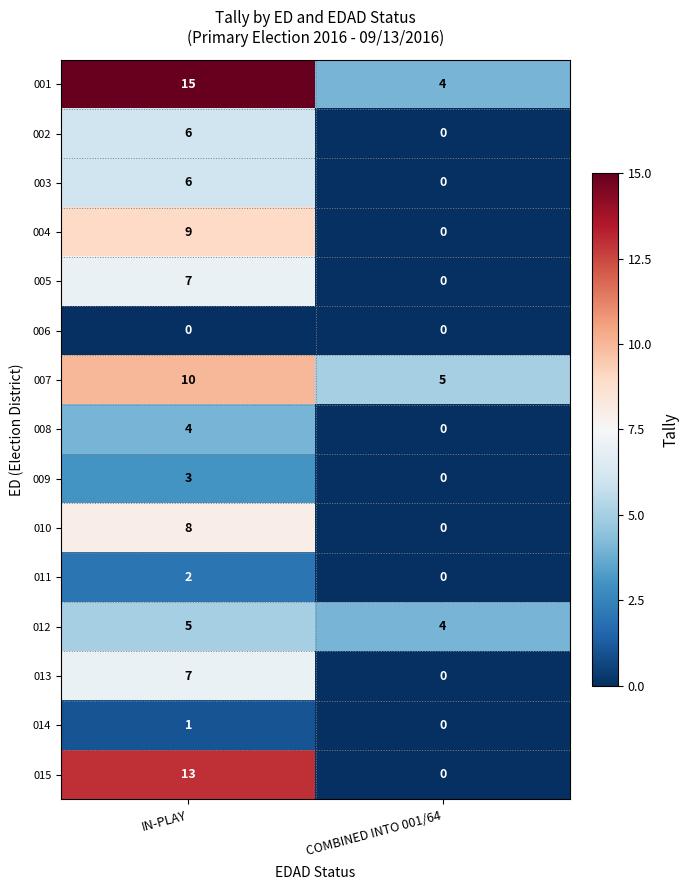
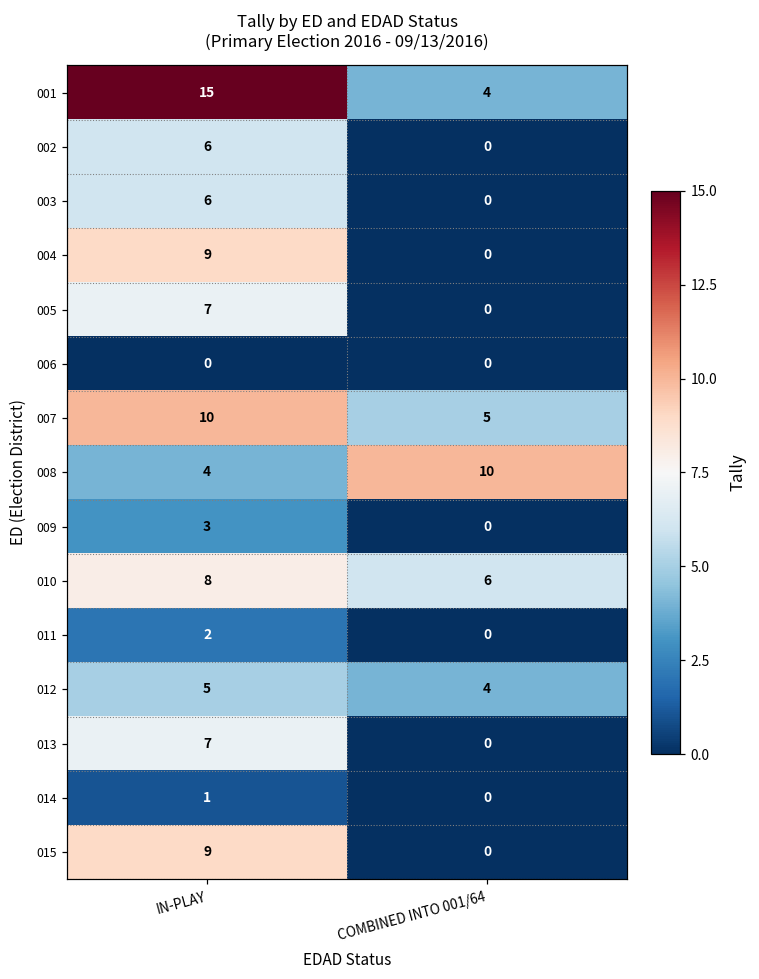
  {
    "001": {
      "IN-PLAY": 15,
      "COMBINED INTO 001/64": 4
    },
    "002": {
      "IN-PLAY": 6,
      "COMBINED INTO 001/64": 0
    },
    "003": {
      "IN-PLAY": 6,
      "COMBINED INTO 001/64": 0
    },
    "004": {
      "IN-PLAY": 9,
      "COMBINED INTO 001/64": 0
    },
    "005": {
      "IN-PLAY": 7,
      "COMBINED INTO 001/64": 0
    },
    "006": {
      "IN-PLAY": 0,
      "COMBINED INTO 001/64": 0
    },
    "007": {
      "IN-PLAY": 10,
      "COMBINED INTO 001/64": 5
    },
    "008": {
      "IN-PLAY": 4,
-     "COMBINED INTO 001/64": 0
+     "COMBINED INTO 001/64": 10
    },
    "009": {
      "IN-PLAY": 3,
      "COMBINED INTO 001/64": 0
    },
    "010": {
      "IN-PLAY": 8,
-     "COMBINED INTO 001/64": 0
+     "COMBINED INTO 001/64": 6
    },
    "011": {
      "IN-PLAY": 2,
      "COMBINED INTO 001/64": 0
    },
    "012": {
      "IN-PLAY": 5,
      "COMBINED INTO 001/64": 4
    },
    "013": {
      "IN-PLAY": 7,
      "COMBINED INTO 001/64": 0
    },
    "014": {
      "IN-PLAY": 1,
      "COMBINED INTO 001/64": 0
    },
    "015": {
-     "IN-PLAY": 13,
+     "IN-PLAY": 9,
      "COMBINED INTO 001/64": 0
    }
  }
